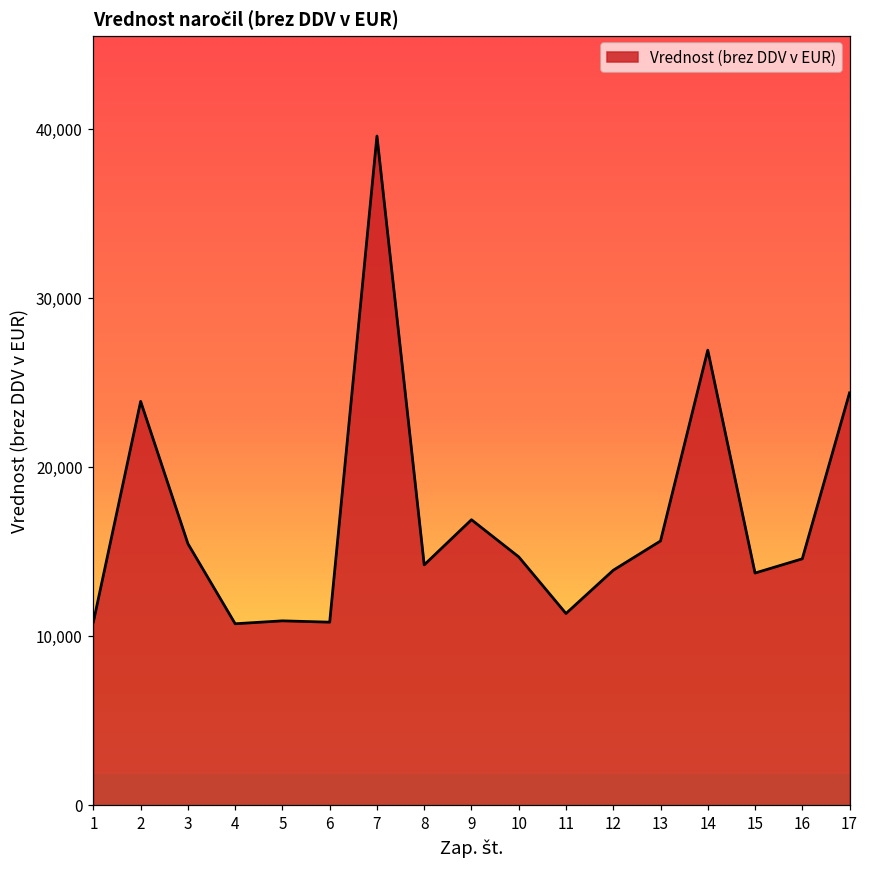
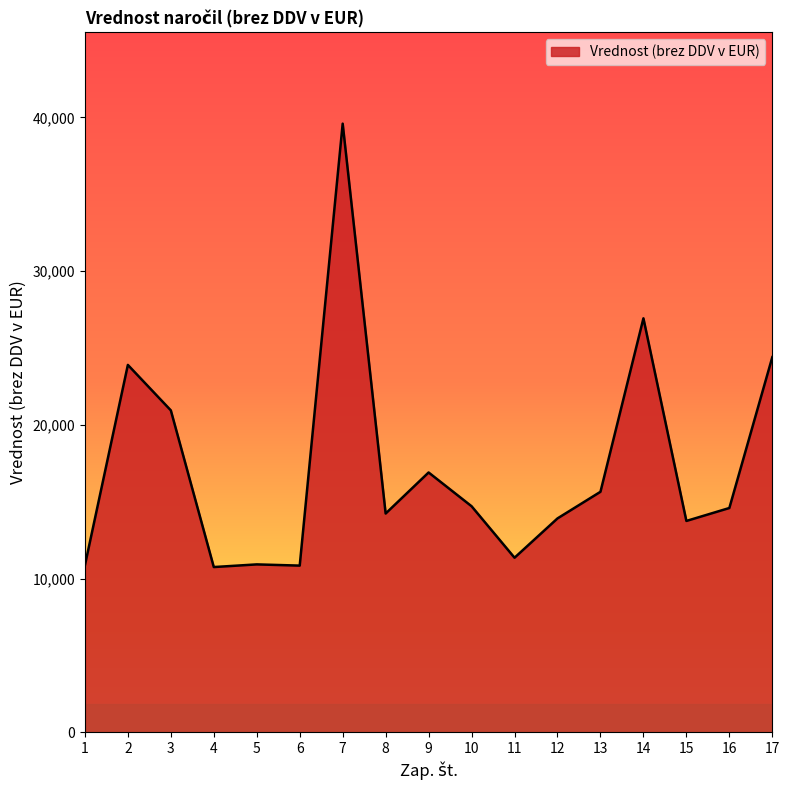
  {
    "1": "10,900",
    "2": "23,900",
-   "3": "15,500",
+   "3": "20,900",
    "4": "10,700",
    "5": "10,900",
    "6": "10,800",
    "7": "39,600",
    "8": "14,200",
    "9": "16,900",
    "10": "14,700",
    "11": "11,400",
    "12": "13,900",
    "13": "15,600",
    "14": "26,900",
    "15": "13,700",
    "16": "14,600",
    "17": "24,400"
  }
